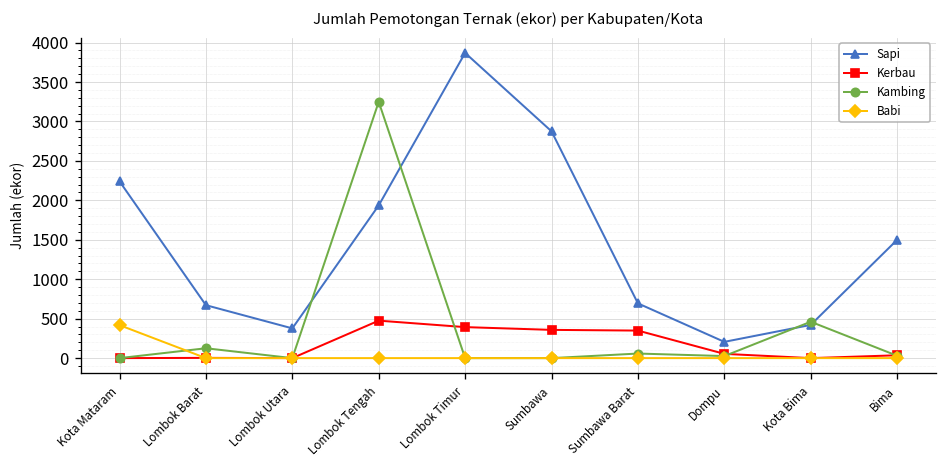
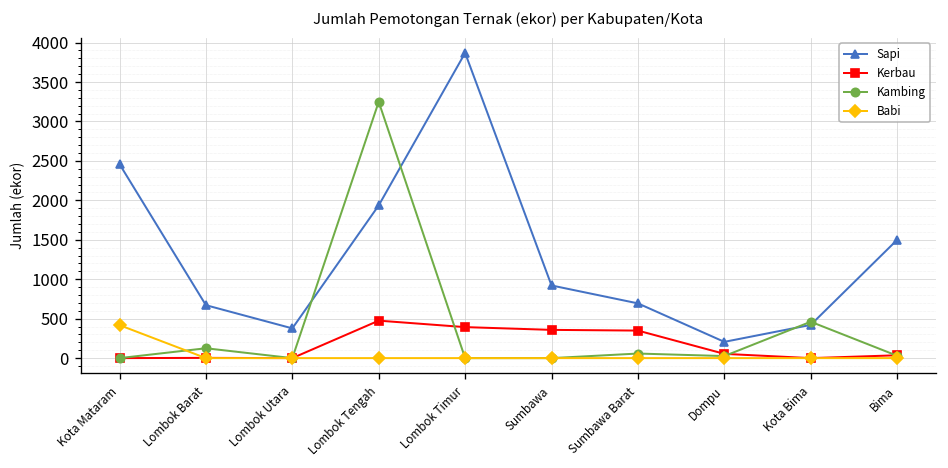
  {
    "Sapi": {
-     "Kota Mataram": 2200,
+     "Kota Mataram": 2500,
      "Lombok Barat": 700,
      "Lombok Utara": 400,
      "Lombok Tengah": 1900,
      "Lombok Timur": 3900,
-     "Sumbawa": 2900,
+     "Sumbawa": 900,
      "Sumbawa Barat": 700,
      "Dompu": 200,
      "Kota Bima": 400,
      "Bima": 1500
    },
    "Kerbau": {
      "Lombok Tengah": 500,
      "Lombok Timur": 400,
      "Sumbawa": 400,
      "Sumbawa Barat": 300
    },
    "Kambing": {
      "Lombok Barat": 100,
      "Lombok Tengah": 3200,
      "Sumbawa Barat": 100,
      "Kota Bima": 500
    },
    "Babi": {
      "Kota Mataram": 400,
      "Lombok Tengah": 0,
      "Sumbawa Barat": 0
    }
  }
